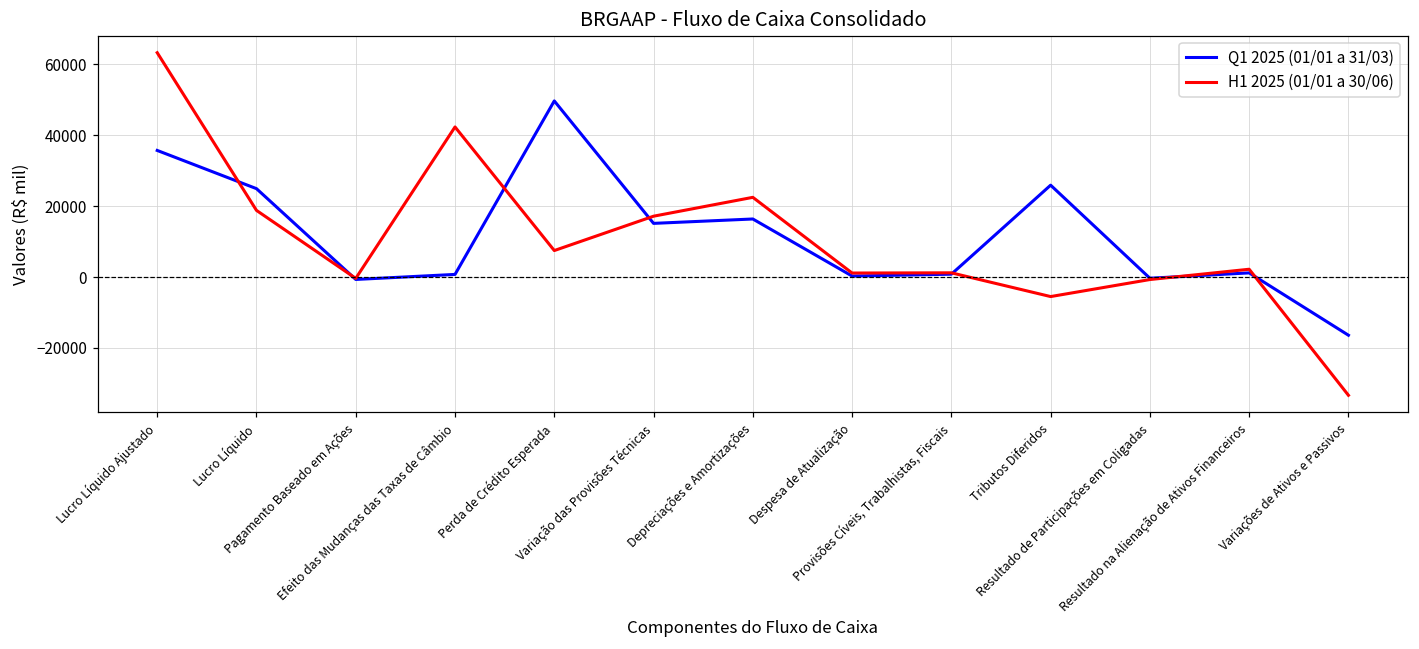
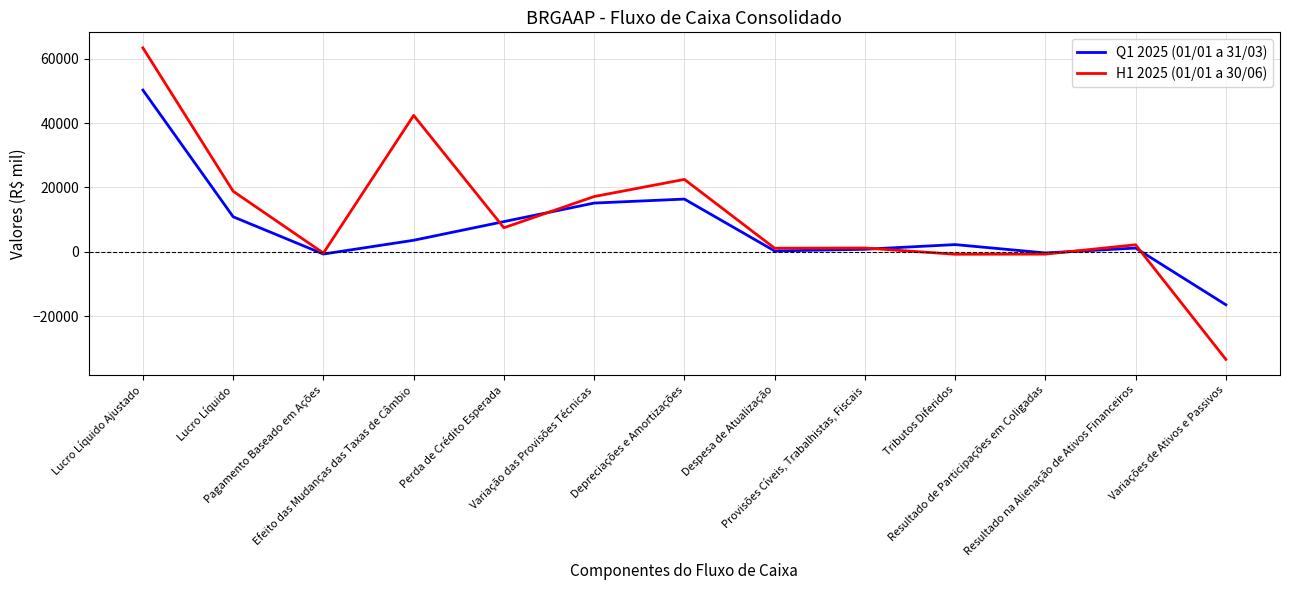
  {
    "Q1 2025 (01/01 a 31/03)": {
-     "Lucro Líquido Ajustado": 36000,
-     "Lucro Líquido": 25000,
-     "Efeito das Mudanças das Taxas de Câmbio": 1000,
-     "Perda de Crédito Esperada": 50000,
+     "Lucro Líquido Ajustado": 50000,
+     "Lucro Líquido": 11000,
+     "Efeito das Mudanças das Taxas de Câmbio": 4000,
+     "Perda de Crédito Esperada": 9000,
      "Variação das Provisões Técnicas": 15000,
      "Depreciações e Amortizações": 16000,
      "Despesa de Atualização": 0,
-     "Tributos Diferidos": 26000,
+     "Tributos Diferidos": 2000,
      "Resultado na Alienação de Ativos Financeiros": 1000,
      "Variações de Ativos e Passivos": -16000
    },
    "H1 2025 (01/01 a 30/06)": {
      "Lucro Líquido Ajustado": 63000,
      "Lucro Líquido": 19000,
      "Efeito das Mudanças das Taxas de Câmbio": 42000,
      "Perda de Crédito Esperada": 7000,
      "Variação das Provisões Técnicas": 17000,
      "Depreciações e Amortizações": 22000,
      "Despesa de Atualização": 1000,
-     "Tributos Diferidos": -5000,
+     "Tributos Diferidos": -1000,
      "Resultado na Alienação de Ativos Financeiros": 2000,
      "Variações de Ativos e Passivos": -33000
    }
  }
